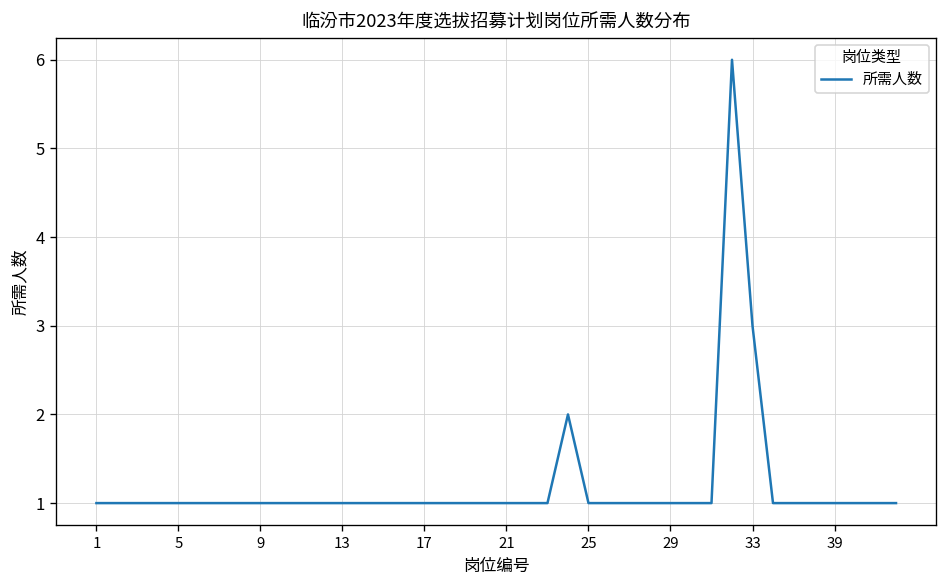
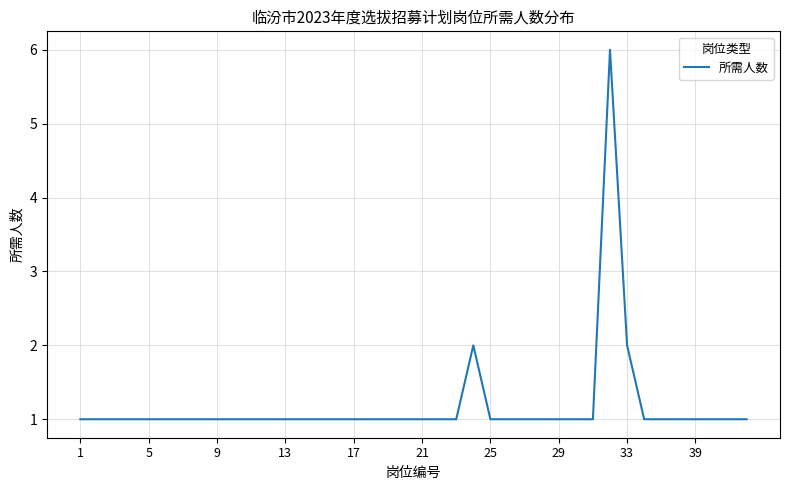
  {
    "1": 1,
    "5": 1,
    "9": 1,
    "13": 1,
    "17": 1,
    "21": 1,
    "25": 1,
    "29": 1,
-   "33": 3,
+   "33": 2,
    "39": 1
  }
